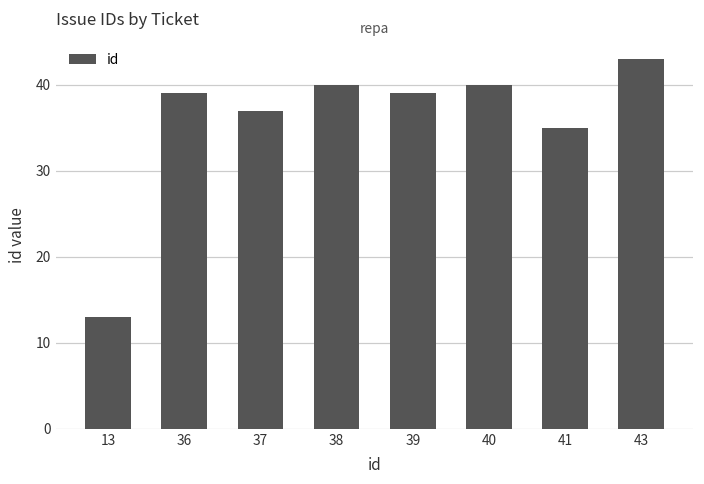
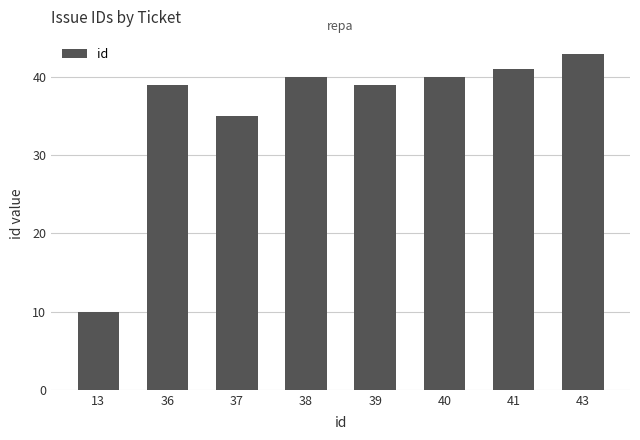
  {
-   "13": 13,
+   "13": 10,
    "36": 39,
-   "37": 37,
+   "37": 35,
    "38": 40,
    "39": 39,
    "40": 40,
-   "41": 35,
+   "41": 41,
    "43": 43
  }
